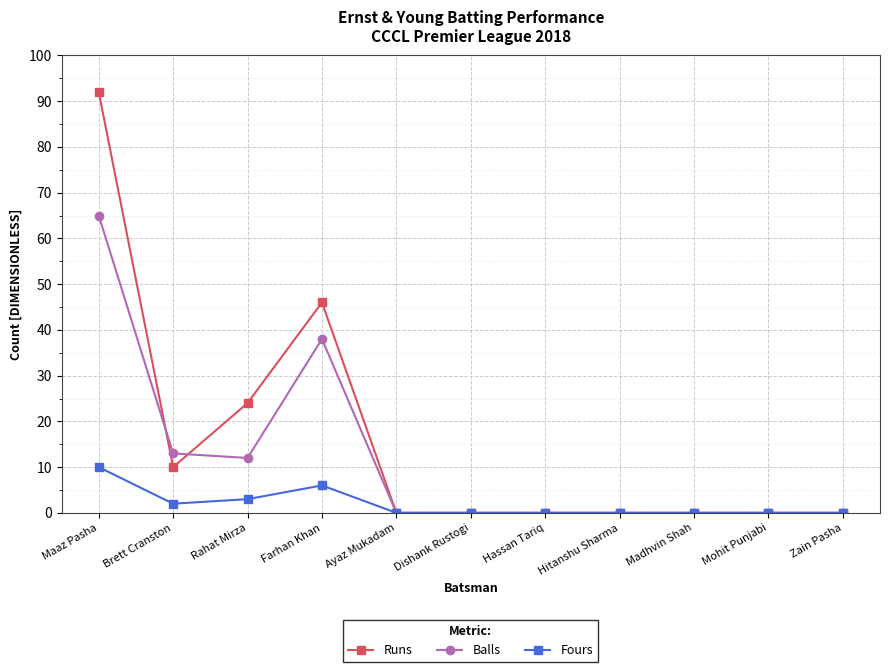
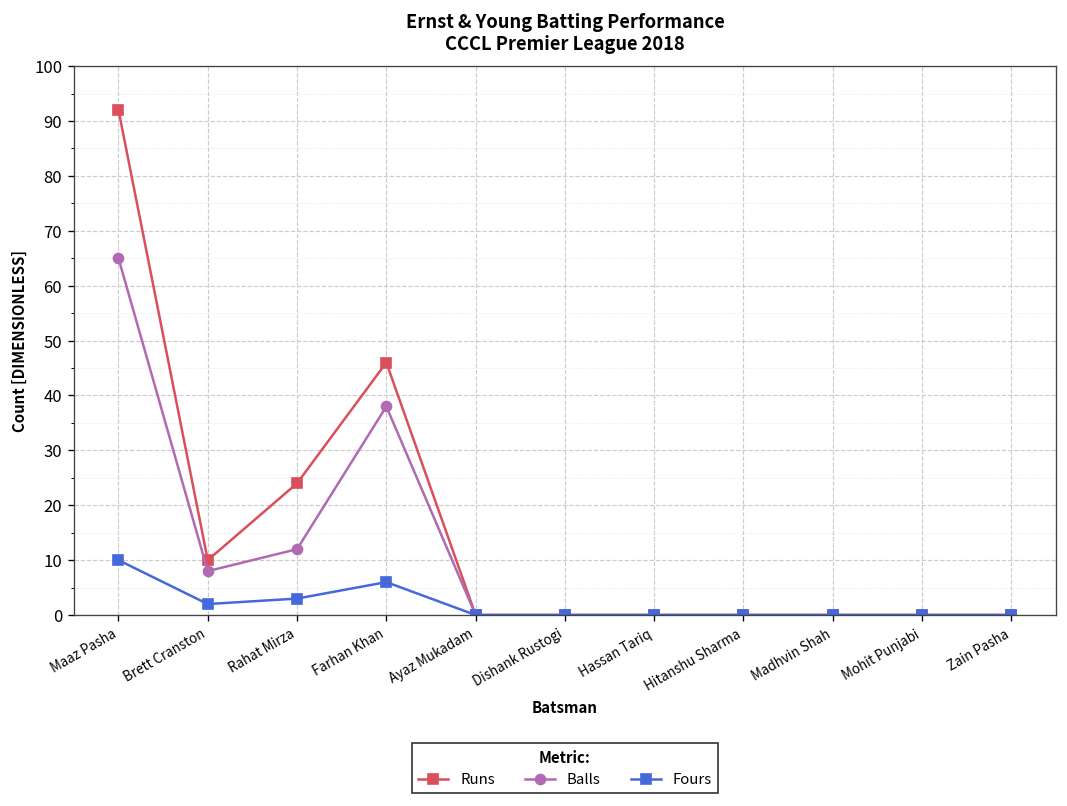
  {
    "Runs": {
      "Maaz Pasha": 92,
      "Brett Cranston": 10,
      "Rahat Mirza": 24,
      "Farhan Khan": 46
    },
    "Balls": {
      "Maaz Pasha": 65,
-     "Brett Cranston": 13,
+     "Brett Cranston": 8,
      "Rahat Mirza": 12,
      "Farhan Khan": 38
    },
    "Fours": {
      "Maaz Pasha": 10,
      "Brett Cranston": 2,
      "Rahat Mirza": 3,
      "Farhan Khan": 6
    }
  }
